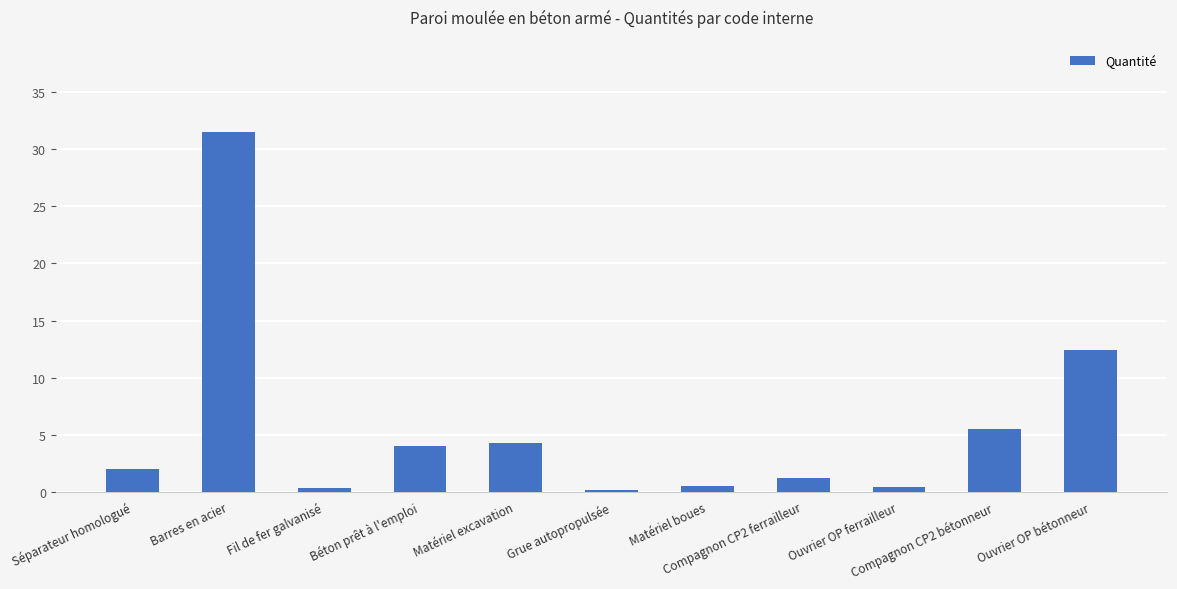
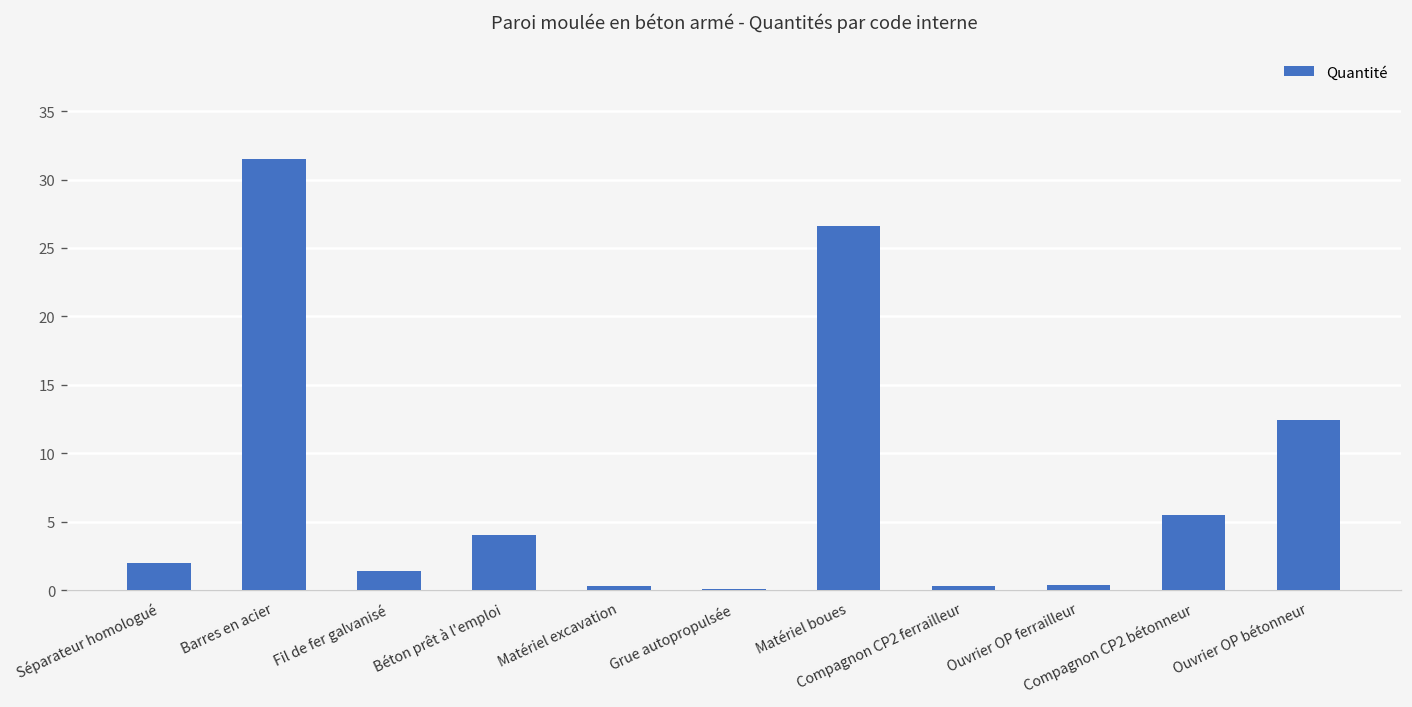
  {
    "Séparateur homologué": 2.0,
    "Barres en acier": 31.5,
-   "Fil de fer galvanisé": 0.3,
+   "Fil de fer galvanisé": 1.4,
    "Béton prêt à l'emploi": 4.0,
-   "Matériel excavation": 4.3,
-   "Matériel boues": 0.5,
-   "Compagnon CP2 ferrailleur": 1.2,
+   "Matériel excavation": 0.3,
+   "Matériel boues": 26.6,
+   "Compagnon CP2 ferrailleur": 0.3,
    "Ouvrier OP ferrailleur": 0.4,
    "Compagnon CP2 bétonneur": 5.5,
    "Ouvrier OP bétonneur": 12.5
  }
